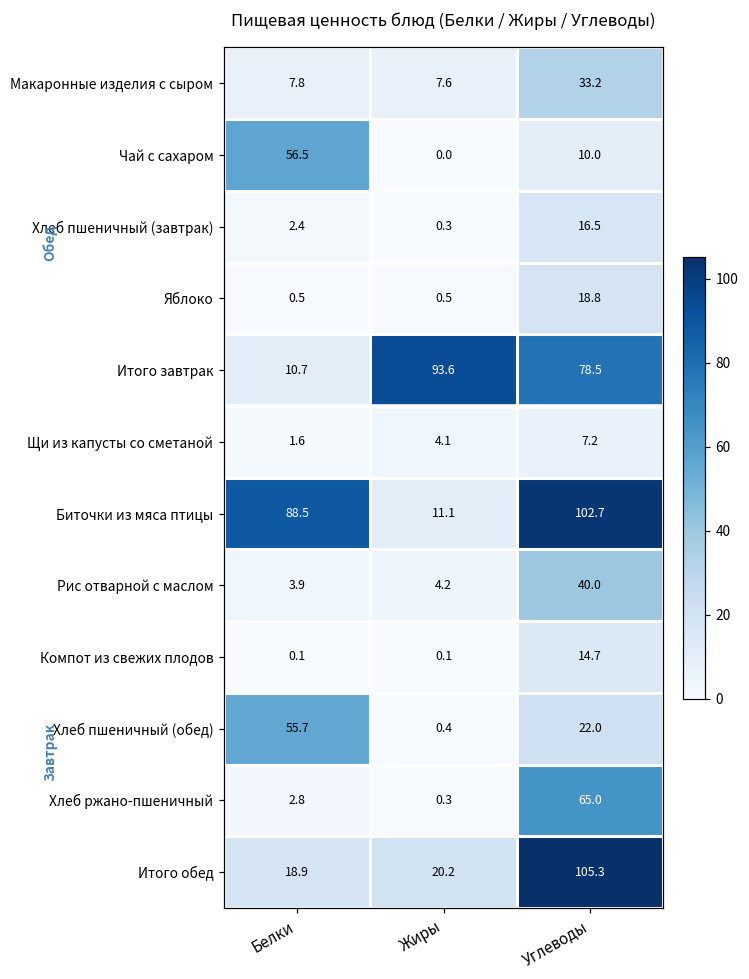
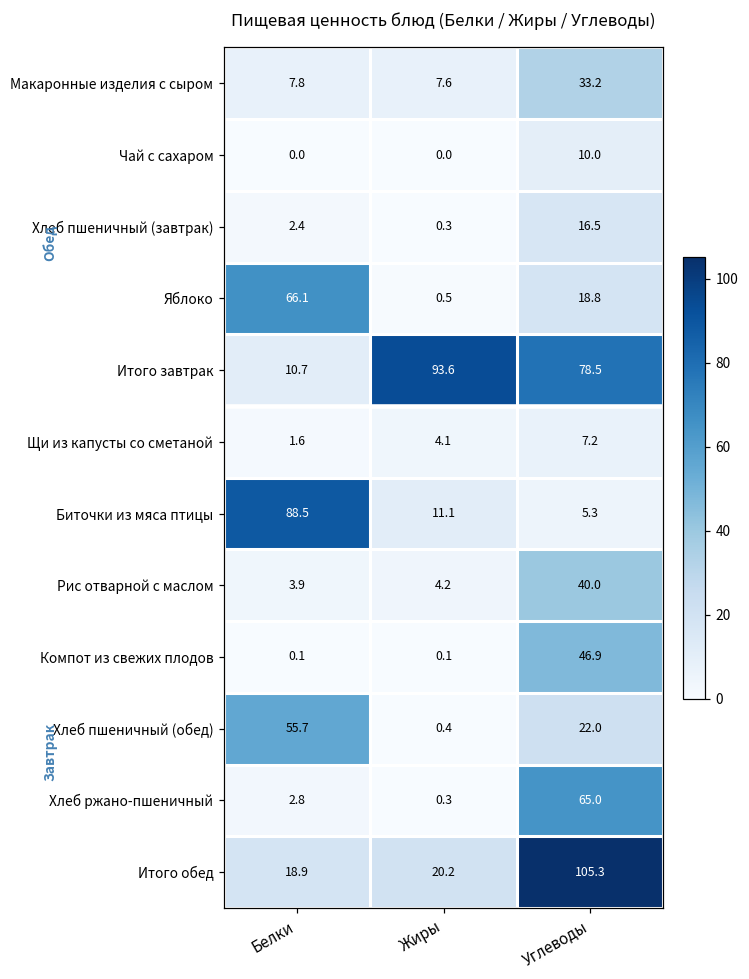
  {
    "Макаронные изделия с сыром": {
      "Белки": 7.8,
      "Жиры": 7.6,
      "Углеводы": 33.2
    },
    "Чай с сахаром": {
-     "Белки": 56.5,
+     "Белки": 0.0,
      "Жиры": 0.0,
      "Углеводы": 10.0
    },
    "Хлеб пшеничный (завтрак)": {
      "Белки": 2.4,
      "Жиры": 0.3,
      "Углеводы": 16.5
    },
    "Яблоко": {
-     "Белки": 0.5,
+     "Белки": 66.1,
      "Жиры": 0.5,
      "Углеводы": 18.8
    },
    "Итого завтрак": {
      "Белки": 10.7,
      "Жиры": 93.6,
      "Углеводы": 78.5
    },
    "Щи из капусты со сметаной": {
      "Белки": 1.6,
      "Жиры": 4.1,
      "Углеводы": 7.2
    },
    "Биточки из мяса птицы": {
      "Белки": 88.5,
      "Жиры": 11.1,
-     "Углеводы": 102.7
+     "Углеводы": 5.3
    },
    "Рис отварной с маслом": {
      "Белки": 3.9,
      "Жиры": 4.2,
      "Углеводы": 40.0
    },
    "Компот из свежих плодов": {
      "Белки": 0.1,
      "Жиры": 0.1,
-     "Углеводы": 14.7
+     "Углеводы": 46.9
    },
    "Хлеб пшеничный (обед)": {
      "Белки": 55.7,
      "Жиры": 0.4,
      "Углеводы": 22.0
    },
    "Хлеб ржано-пшеничный": {
      "Белки": 2.8,
      "Жиры": 0.3,
      "Углеводы": 65.0
    },
    "Итого обед": {
      "Белки": 18.9,
      "Жиры": 20.2,
      "Углеводы": 105.3
    }
  }
